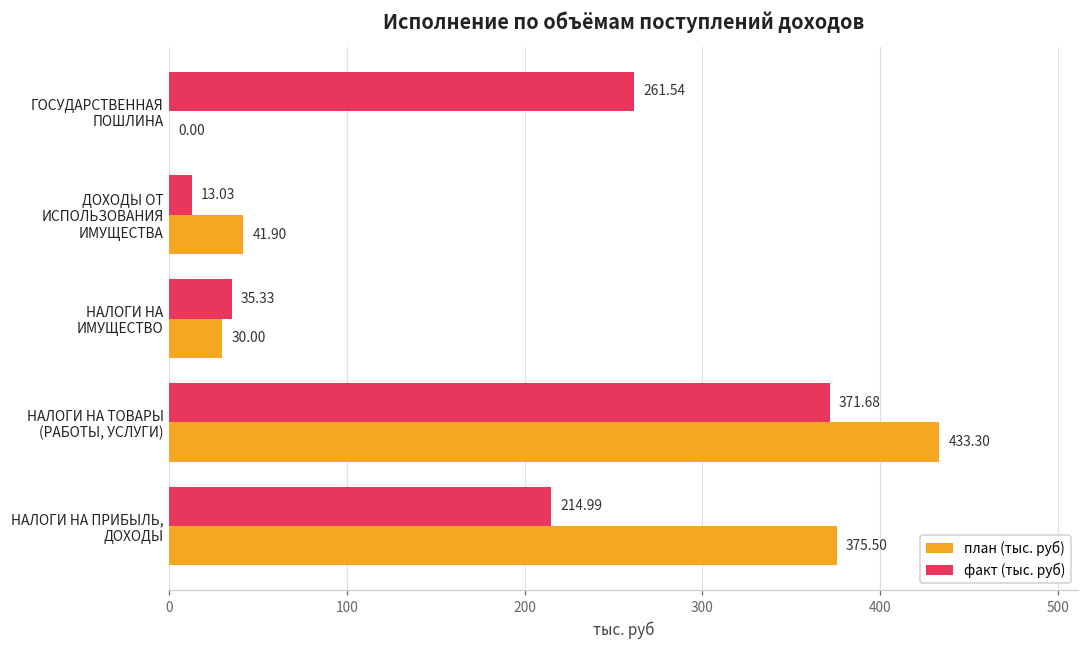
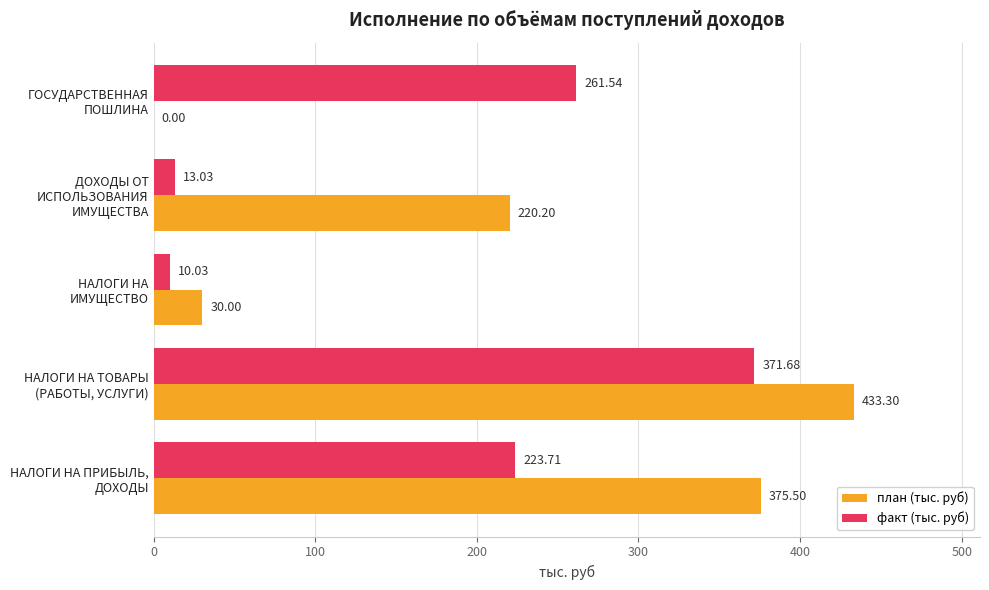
  {
    "план (тыс. руб)": {
      "ГОСУДАРСТВЕННАЯ ПОШЛИНА": 0.00,
-     "ДОХОДЫ ОТ ИСПОЛЬЗОВАНИЯ ИМУЩЕСТВА": 41.90,
+     "ДОХОДЫ ОТ ИСПОЛЬЗОВАНИЯ ИМУЩЕСТВА": 220.20,
      "НАЛОГИ НА ИМУЩЕСТВО": 30.00,
      "НАЛОГИ НА ТОВАРЫ (РАБОТЫ, УСЛУГИ)": 433.30,
      "НАЛОГИ НА ПРИБЫЛЬ, ДОХОДЫ": 375.50
    },
    "факт (тыс. руб)": {
      "ГОСУДАРСТВЕННАЯ ПОШЛИНА": 261.54,
      "ДОХОДЫ ОТ ИСПОЛЬЗОВАНИЯ ИМУЩЕСТВА": 13.03,
-     "НАЛОГИ НА ИМУЩЕСТВО": 35.33,
+     "НАЛОГИ НА ИМУЩЕСТВО": 10.03,
      "НАЛОГИ НА ТОВАРЫ (РАБОТЫ, УСЛУГИ)": 371.68,
-     "НАЛОГИ НА ПРИБЫЛЬ, ДОХОДЫ": 214.99
+     "НАЛОГИ НА ПРИБЫЛЬ, ДОХОДЫ": 223.71
    }
  }
